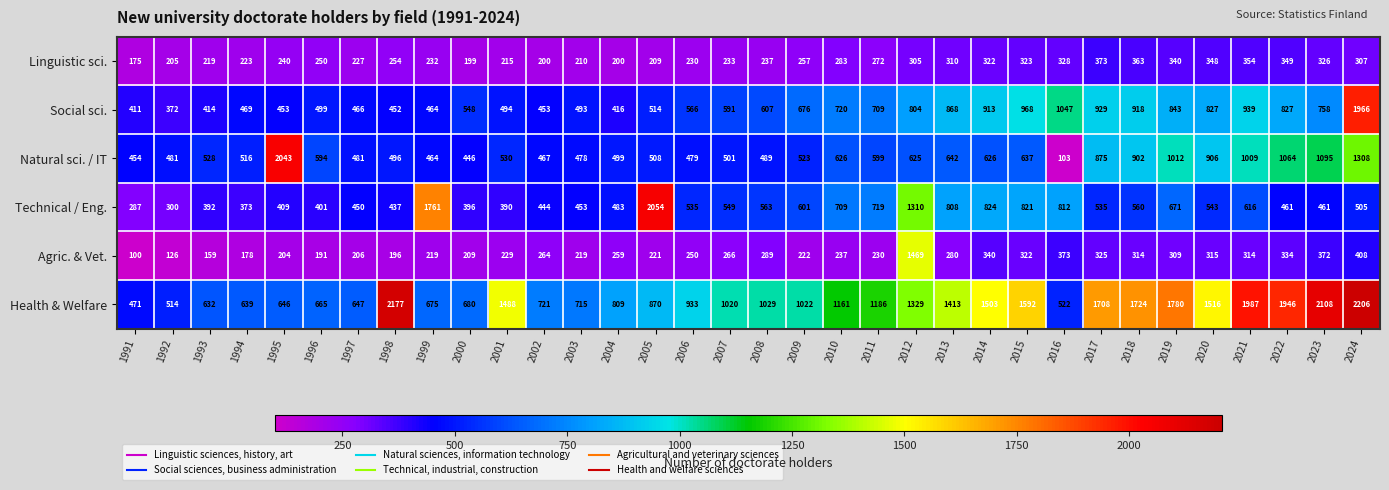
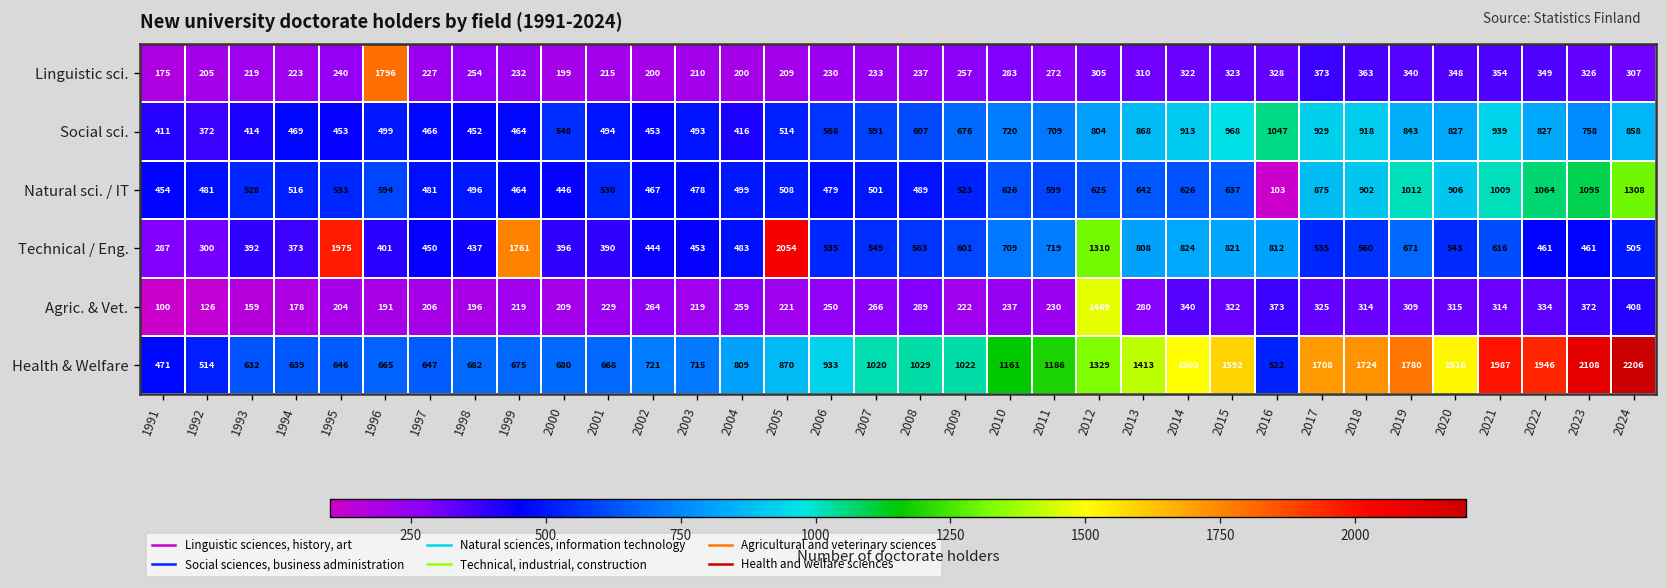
  {
    "Linguistic sci.": {
      "1991": 175,
      "1992": 205,
      "1993": 219,
      "1994": 223,
      "1995": 240,
-     "1996": 250,
+     "1996": 1796,
      "1997": 227,
      "1998": 254,
      "1999": 232,
      "2000": 199,
      "2001": 215,
      "2002": 200,
      "2003": 210,
      "2004": 200,
      "2005": 209,
      "2006": 230,
      "2007": 233,
      "2008": 237,
      "2009": 257,
      "2010": 283,
      "2011": 272,
      "2012": 305,
      "2013": 310,
      "2014": 322,
      "2015": 323,
      "2016": 328,
      "2017": 373,
      "2018": 363,
      "2019": 340,
      "2020": 348,
      "2021": 354,
      "2022": 349,
      "2023": 326,
      "2024": 307
    },
    "Social sci.": {
      "1991": 411,
      "1992": 372,
      "1993": 414,
      "1994": 469,
      "1995": 453,
      "1996": 499,
      "1997": 466,
      "1998": 452,
      "1999": 464,
      "2000": 548,
      "2001": 494,
      "2002": 453,
      "2003": 493,
      "2004": 416,
      "2005": 514,
      "2006": 566,
      "2007": 591,
      "2008": 607,
      "2009": 676,
      "2010": 720,
      "2011": 709,
      "2012": 804,
      "2013": 868,
      "2014": 913,
      "2015": 968,
      "2016": 1047,
      "2017": 929,
      "2018": 918,
      "2019": 843,
      "2020": 827,
      "2021": 939,
      "2022": 827,
      "2023": 758,
-     "2024": 1966
+     "2024": 858
    },
    "Natural sci. / IT": {
      "1991": 454,
      "1992": 481,
      "1993": 528,
      "1994": 516,
-     "1995": 2043,
+     "1995": 533,
      "1996": 594,
      "1997": 481,
      "1998": 496,
      "1999": 464,
      "2000": 446,
      "2001": 530,
      "2002": 467,
      "2003": 478,
      "2004": 499,
      "2005": 508,
      "2006": 479,
      "2007": 501,
      "2008": 489,
      "2009": 523,
      "2010": 626,
      "2011": 599,
      "2012": 625,
      "2013": 642,
      "2014": 626,
      "2015": 637,
      "2016": 103,
      "2017": 875,
      "2018": 902,
      "2019": 1012,
      "2020": 906,
      "2021": 1009,
      "2022": 1064,
      "2023": 1095,
      "2024": 1308
    },
    "Technical / Eng.": {
      "1991": 287,
      "1992": 300,
      "1993": 392,
      "1994": 373,
-     "1995": 409,
+     "1995": 1975,
      "1996": 401,
      "1997": 450,
      "1998": 437,
      "1999": 1761,
      "2000": 396,
      "2001": 390,
      "2002": 444,
      "2003": 453,
      "2004": 483,
      "2005": 2054,
      "2006": 535,
      "2007": 549,
      "2008": 563,
      "2009": 601,
      "2010": 709,
      "2011": 719,
      "2012": 1310,
      "2013": 808,
      "2014": 824,
      "2015": 821,
      "2016": 812,
      "2017": 535,
      "2018": 560,
      "2019": 671,
      "2020": 543,
      "2021": 616,
      "2022": 461,
      "2023": 461,
      "2024": 505
    },
    "Health & Welfare": {
      "1991": 471,
      "1992": 514,
      "1993": 632,
      "1994": 639,
      "1995": 646,
      "1996": 665,
      "1997": 647,
-     "1998": 2177,
+     "1998": 682,
      "1999": 675,
      "2000": 680,
-     "2001": 1488,
+     "2001": 668,
      "2002": 721,
      "2003": 715,
      "2004": 809,
      "2005": 870,
      "2006": 933,
      "2007": 1020,
      "2008": 1029,
      "2009": 1022,
      "2010": 1161,
      "2011": 1186,
      "2012": 1329,
      "2013": 1413,
      "2014": 1503,
      "2015": 1592,
      "2016": 522,
      "2017": 1708,
      "2018": 1724,
      "2019": 1780,
      "2020": 1516,
      "2021": 1987,
      "2022": 1946,
      "2023": 2108,
      "2024": 2206
    }
  }
